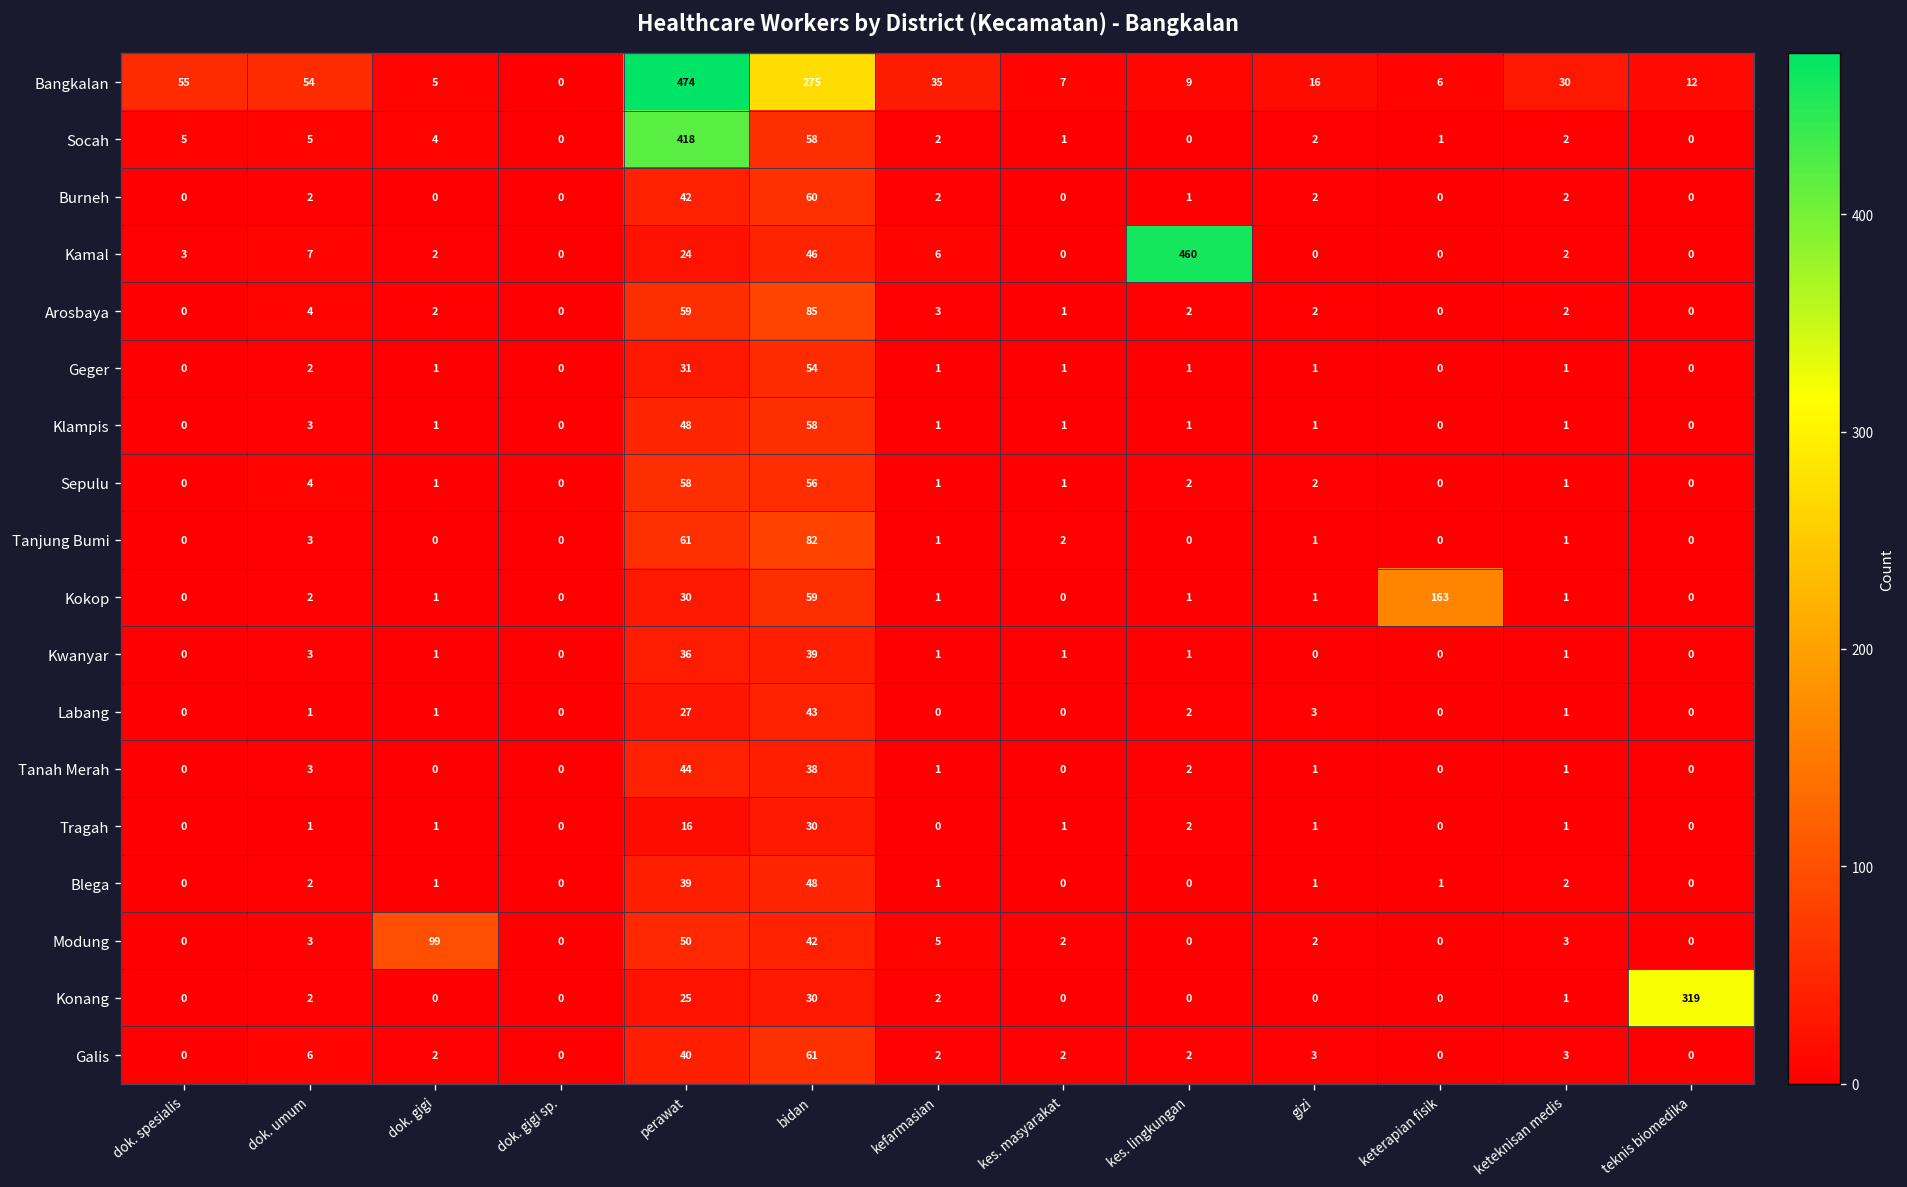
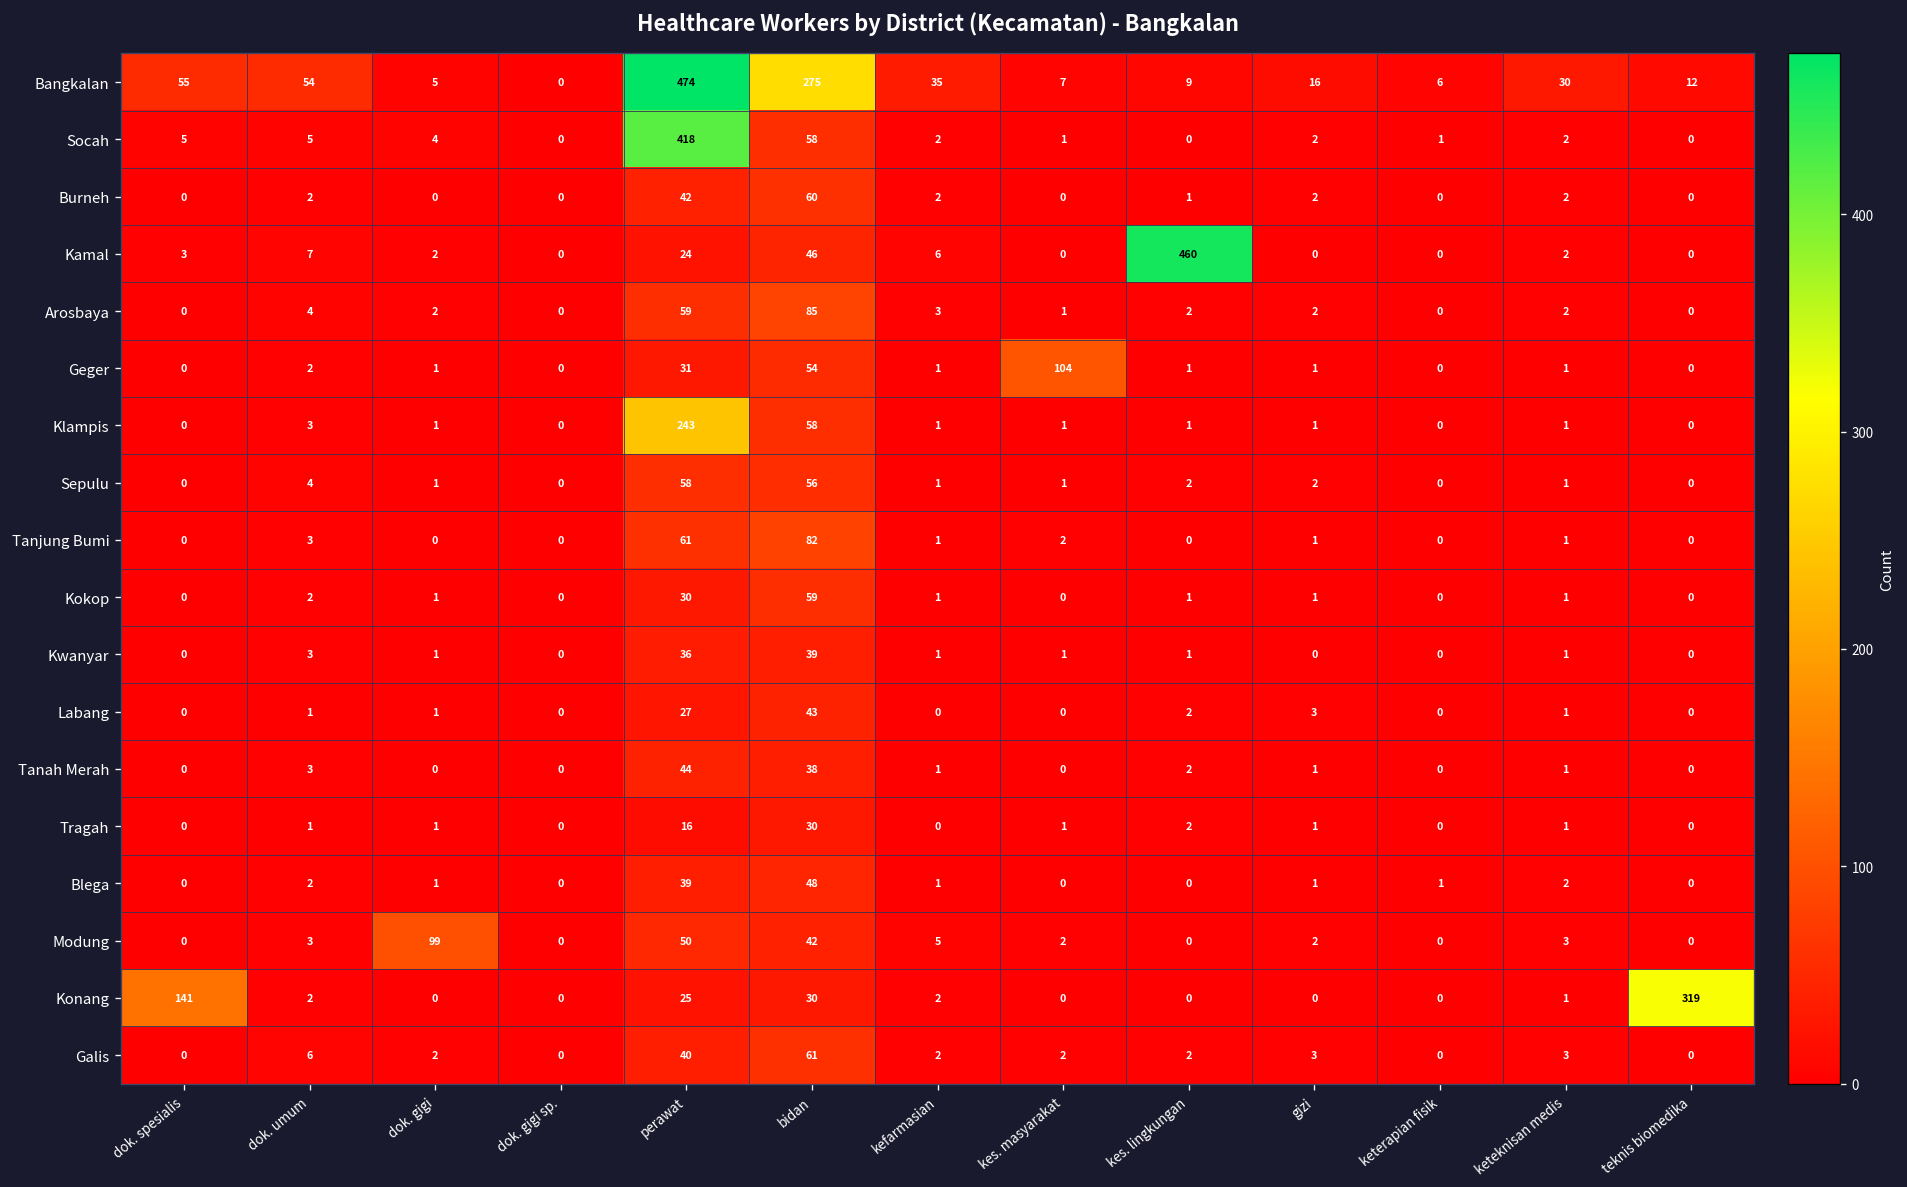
  {
    "Geger": {
      "dok. spesialis": 0,
      "dok. umum": 2,
      "dok. gigi": 1,
      "dok. gigi sp.": 0,
      "perawat": 31,
      "bidan": 54,
      "kefarmasian": 1,
-     "kes. masyarakat": 1,
+     "kes. masyarakat": 104,
      "kes. lingkungan": 1,
      "gizi": 1,
      "keterapian fisik": 0,
      "keteknisan medis": 1,
      "teknis biomedika": 0
    },
    "Klampis": {
      "dok. spesialis": 0,
      "dok. umum": 3,
      "dok. gigi": 1,
      "dok. gigi sp.": 0,
-     "perawat": 48,
+     "perawat": 243,
      "bidan": 58,
      "kefarmasian": 1,
      "kes. masyarakat": 1,
      "kes. lingkungan": 1,
      "gizi": 1,
      "keterapian fisik": 0,
      "keteknisan medis": 1,
      "teknis biomedika": 0
    },
    "Kokop": {
      "dok. spesialis": 0,
      "dok. umum": 2,
      "dok. gigi": 1,
      "dok. gigi sp.": 0,
      "perawat": 30,
      "bidan": 59,
      "kefarmasian": 1,
      "kes. masyarakat": 0,
      "kes. lingkungan": 1,
      "gizi": 1,
-     "keterapian fisik": 163,
+     "keterapian fisik": 0,
      "keteknisan medis": 1,
      "teknis biomedika": 0
    },
    "Konang": {
-     "dok. spesialis": 0,
+     "dok. spesialis": 141,
      "dok. umum": 2,
      "dok. gigi": 0,
      "dok. gigi sp.": 0,
      "perawat": 25,
      "bidan": 30,
      "kefarmasian": 2,
      "kes. masyarakat": 0,
      "kes. lingkungan": 0,
      "gizi": 0,
      "keterapian fisik": 0,
      "keteknisan medis": 1,
      "teknis biomedika": 319
    }
  }
